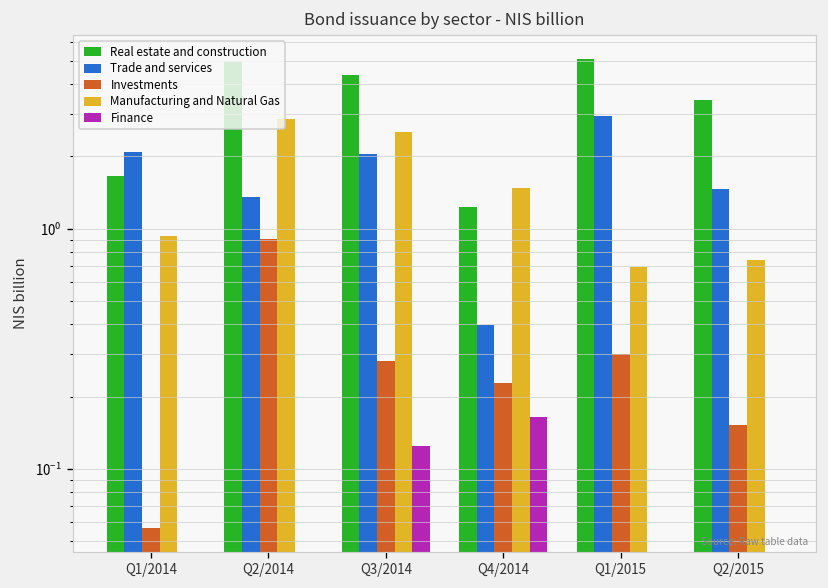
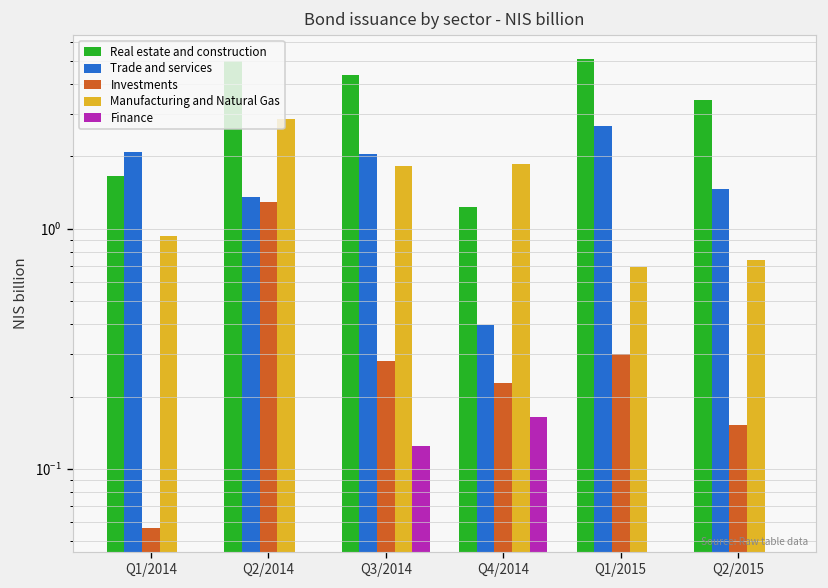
  {
    "Real estate and construction": {
      "Q1/2014": 1.7,
      "Q3/2014": 4.3,
      "Q4/2014": 1.2,
      "Q1/2015": 5.1,
      "Q2/2015": 3.4
    },
    "Trade and services": {
      "Q1/2014": 2.1,
      "Q2/2014": 1.4,
      "Q3/2014": 2.0,
      "Q4/2014": 0.4,
-     "Q1/2015": 2.9,
+     "Q1/2015": 2.7,
      "Q2/2015": 1.5
    },
    "Investments": {
      "Q1/2014": 0.057,
-     "Q2/2014": 0.9,
+     "Q2/2014": 1.3,
      "Q3/2014": 0.28,
      "Q4/2014": 0.23,
      "Q1/2015": 0.3,
      "Q2/2015": 0.15
    },
    "Manufacturing and Natural Gas": {
      "Q1/2014": 0.9,
      "Q2/2014": 2.9,
-     "Q3/2014": 2.5,
-     "Q4/2014": 1.5,
+     "Q3/2014": 1.8,
+     "Q4/2014": 1.9,
      "Q1/2015": 0.7,
      "Q2/2015": 0.74
    },
    "Finance": {
      "Q3/2014": 0.12,
      "Q4/2014": 0.17
    }
  }
